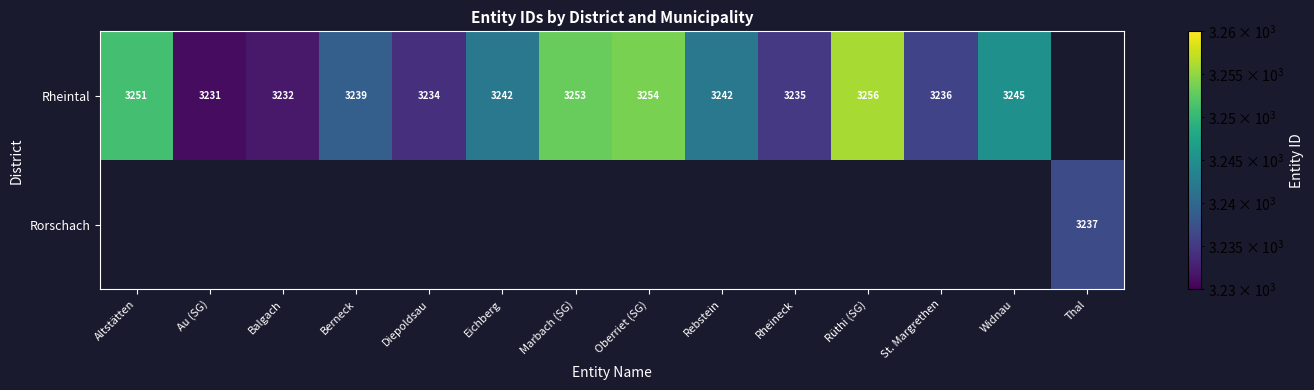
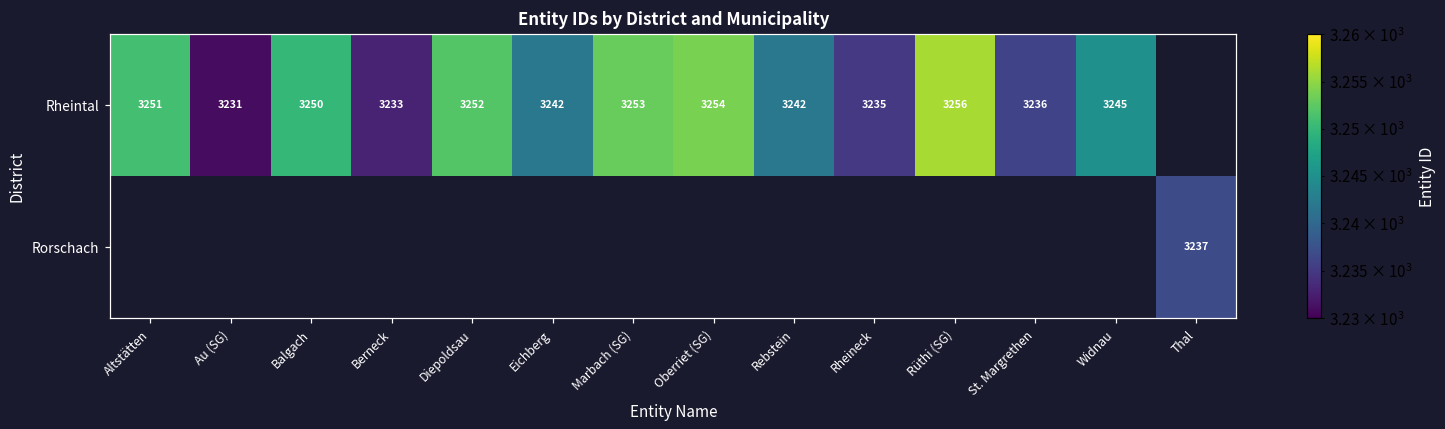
  {
    "Rheintal": {
      "Altstätten": 3251,
      "Au (SG)": 3231,
-     "Balgach": 3232,
-     "Berneck": 3239,
-     "Diepoldsau": 3234,
+     "Balgach": 3250,
+     "Berneck": 3233,
+     "Diepoldsau": 3252,
      "Eichberg": 3242,
      "Marbach (SG)": 3253,
      "Oberriet (SG)": 3254,
      "Rebstein": 3242,
      "Rheineck": 3235,
      "Rüthi (SG)": 3256,
      "St. Margrethen": 3236,
      "Widnau": 3245
    },
    "Rorschach": {
      "Thal": 3237
    }
  }
